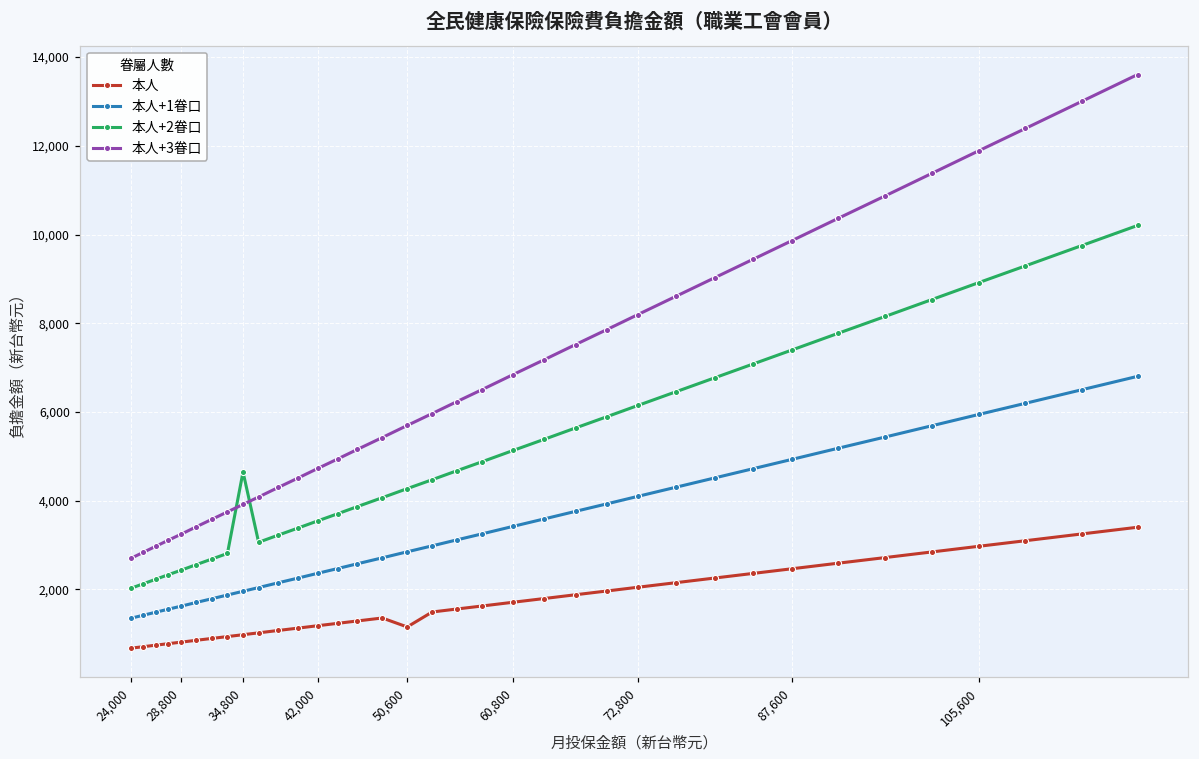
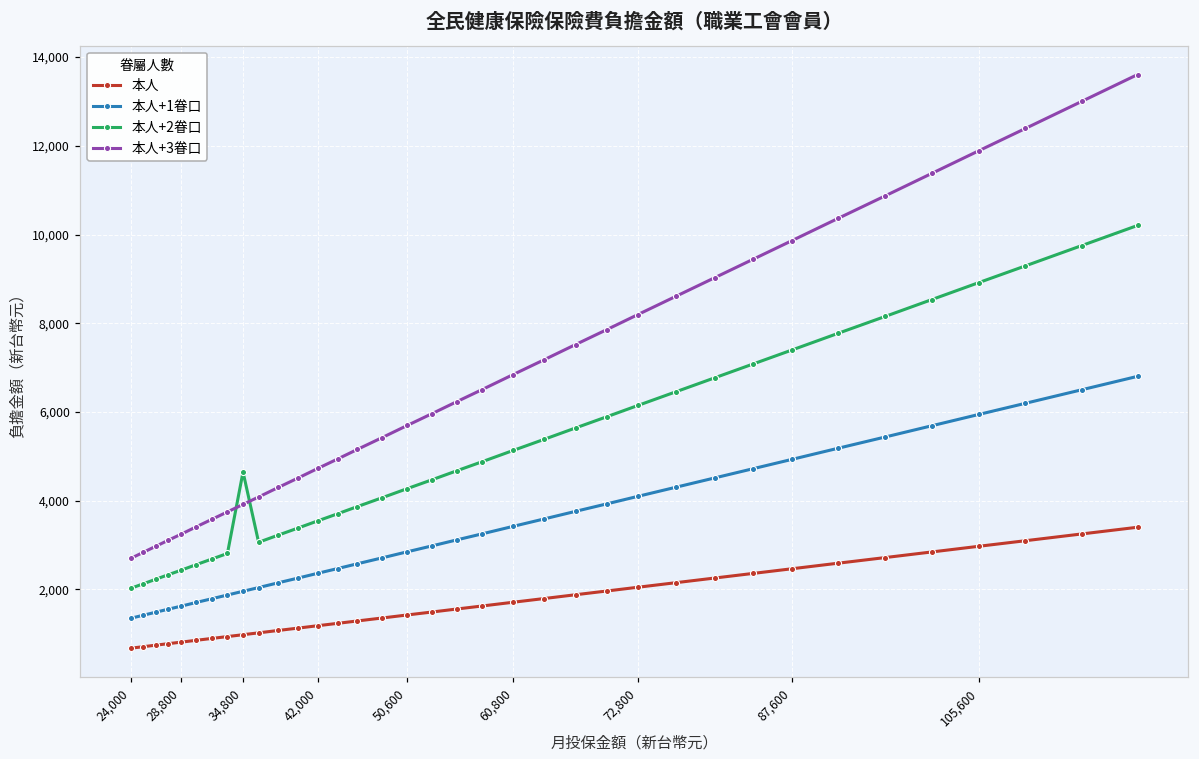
  {
    "本人": {
      "24,000": "700",
      "28,800": "800",
      "34,800": "1,000",
      "42,000": "1,200",
-     "50,600": "1,200",
+     "50,600": "1,400",
      "60,800": "1,700",
      "72,800": "2,000",
      "87,600": "2,500",
      "105,600": "3,000"
    },
    "本人+1眷口": {
      "24,000": "1,400",
      "28,800": "1,600",
      "34,800": "2,000",
      "42,000": "2,400",
      "50,600": "2,800",
      "60,800": "3,400",
      "72,800": "4,100",
      "87,600": "4,900",
      "105,600": "5,900"
    },
    "本人+2眷口": {
      "24,000": "2,000",
      "28,800": "2,400",
      "34,800": "4,600",
      "42,000": "3,500",
      "50,600": "4,300",
      "60,800": "5,100",
      "72,800": "6,100",
      "87,600": "7,400",
      "105,600": "8,900"
    },
    "本人+3眷口": {
      "24,000": "2,700",
      "28,800": "3,200",
      "34,800": "3,900",
      "42,000": "4,700",
      "50,600": "5,700",
      "60,800": "6,800",
      "72,800": "8,200",
      "87,600": "9,900",
      "105,600": "11,900"
    }
  }
